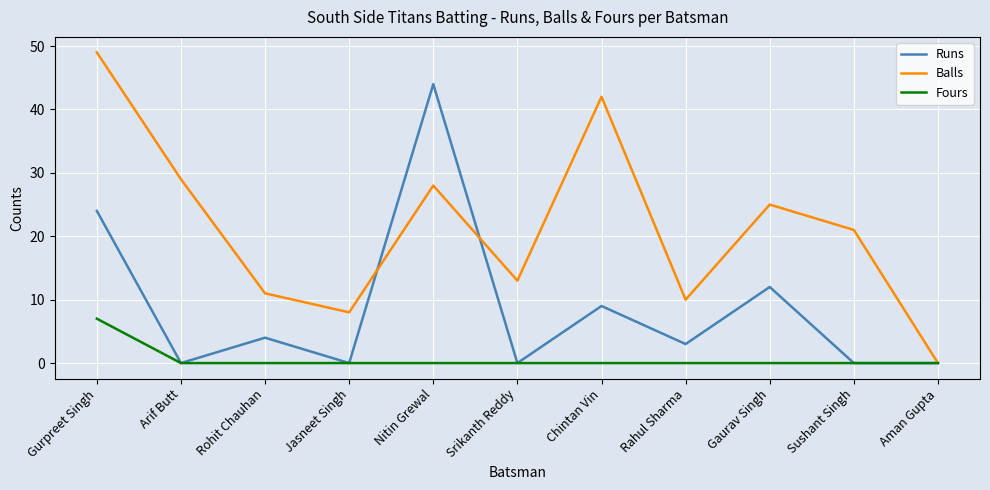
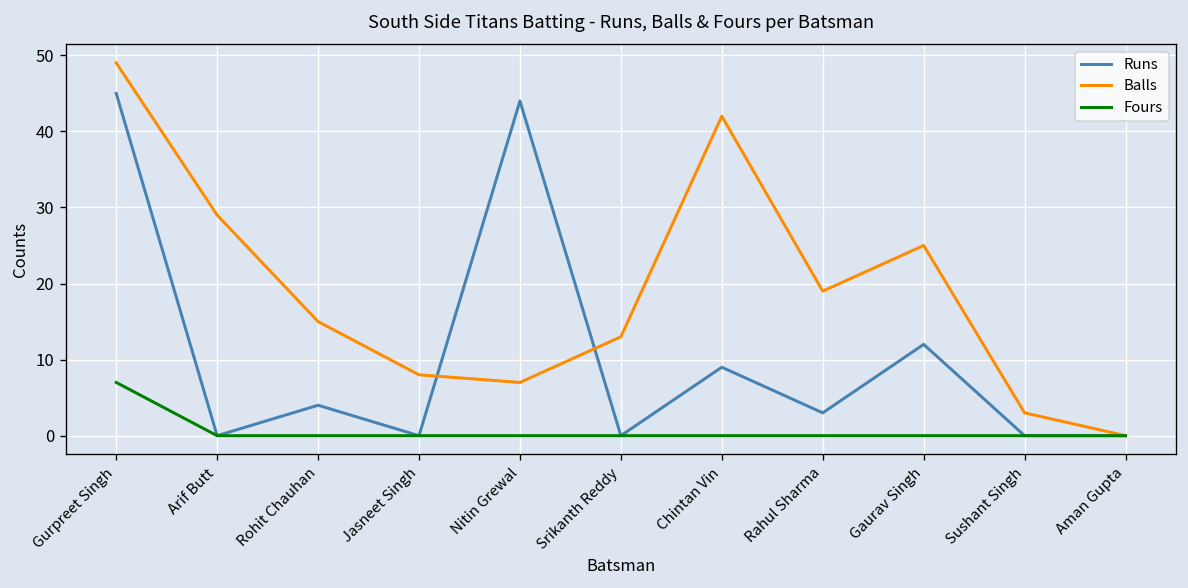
  {
    "Runs": {
-     "Gurpreet Singh": 24,
+     "Gurpreet Singh": 45,
      "Rohit Chauhan": 4,
      "Nitin Grewal": 44,
      "Chintan Vin": 9,
      "Rahul Sharma": 3,
      "Gaurav Singh": 12
    },
    "Balls": {
      "Gurpreet Singh": 49,
      "Arif Butt": 29,
-     "Rohit Chauhan": 11,
+     "Rohit Chauhan": 15,
      "Jasneet Singh": 8,
-     "Nitin Grewal": 28,
+     "Nitin Grewal": 7,
      "Srikanth Reddy": 13,
      "Chintan Vin": 42,
-     "Rahul Sharma": 10,
+     "Rahul Sharma": 19,
      "Gaurav Singh": 25,
-     "Sushant Singh": 21
+     "Sushant Singh": 3
    },
    "Fours": {
      "Gurpreet Singh": 7,
      "Rohit Chauhan": 0,
      "Nitin Grewal": 0,
      "Chintan Vin": 0,
      "Rahul Sharma": 0,
      "Gaurav Singh": 0
    }
  }
